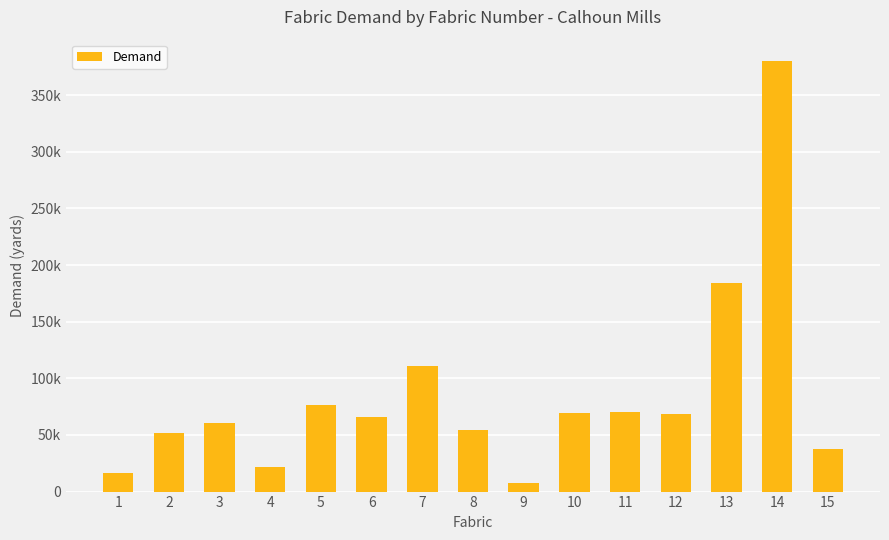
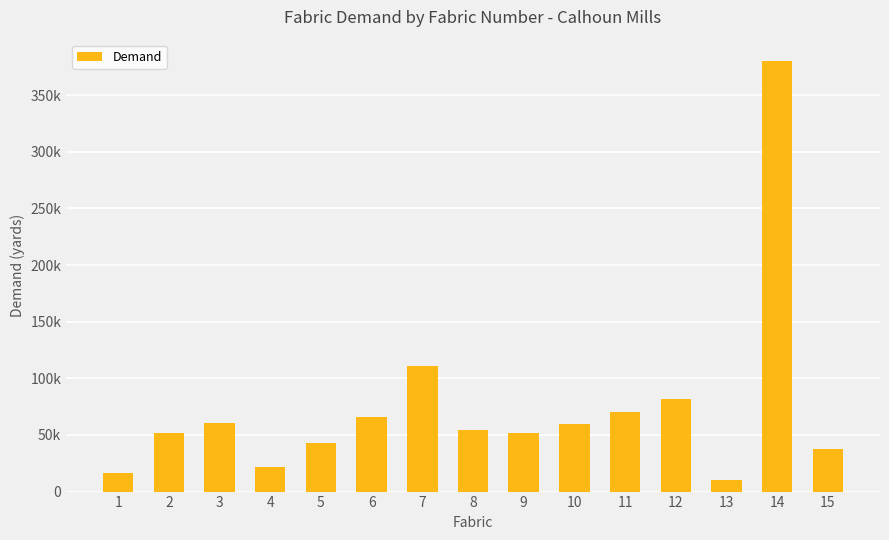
  {
    "1": 17000,
    "2": 52000,
    "3": 60000,
    "4": 22000,
-   "5": 77000,
+   "5": 43000,
    "6": 66000,
    "7": 111000,
    "8": 54000,
-   "9": 8000,
-   "10": 69000,
+   "9": 52000,
+   "10": 60000,
    "11": 70000,
-   "12": 68000,
-   "13": 184000,
+   "12": 82000,
+   "13": 10000,
    "14": 380000,
    "15": 37000
  }
